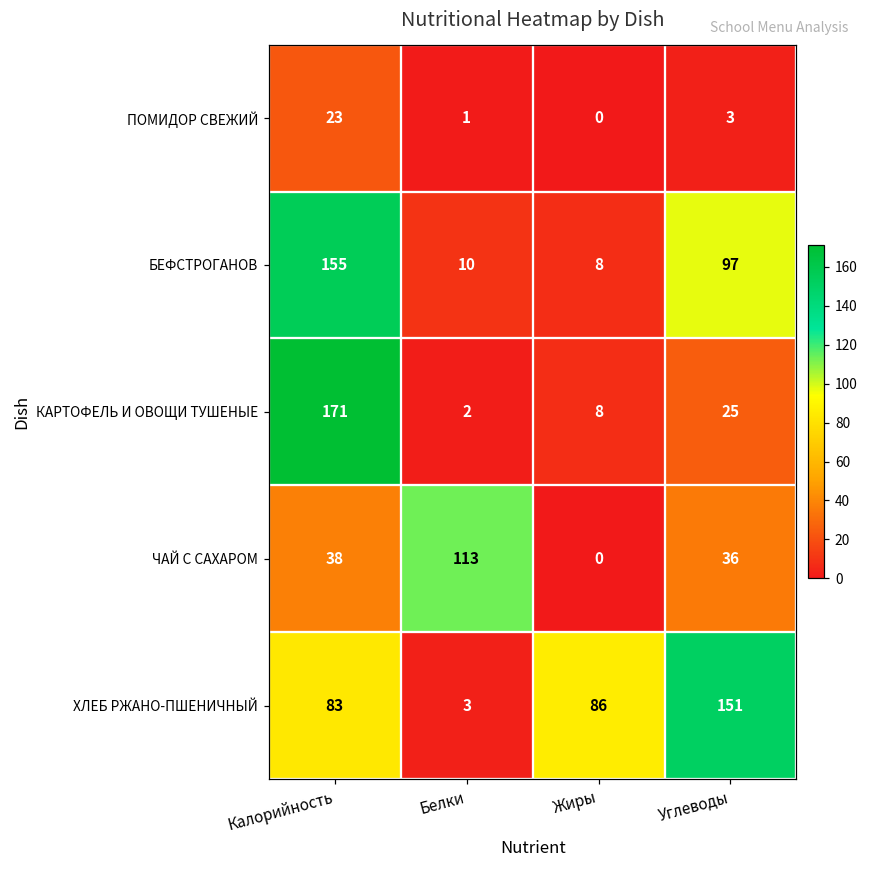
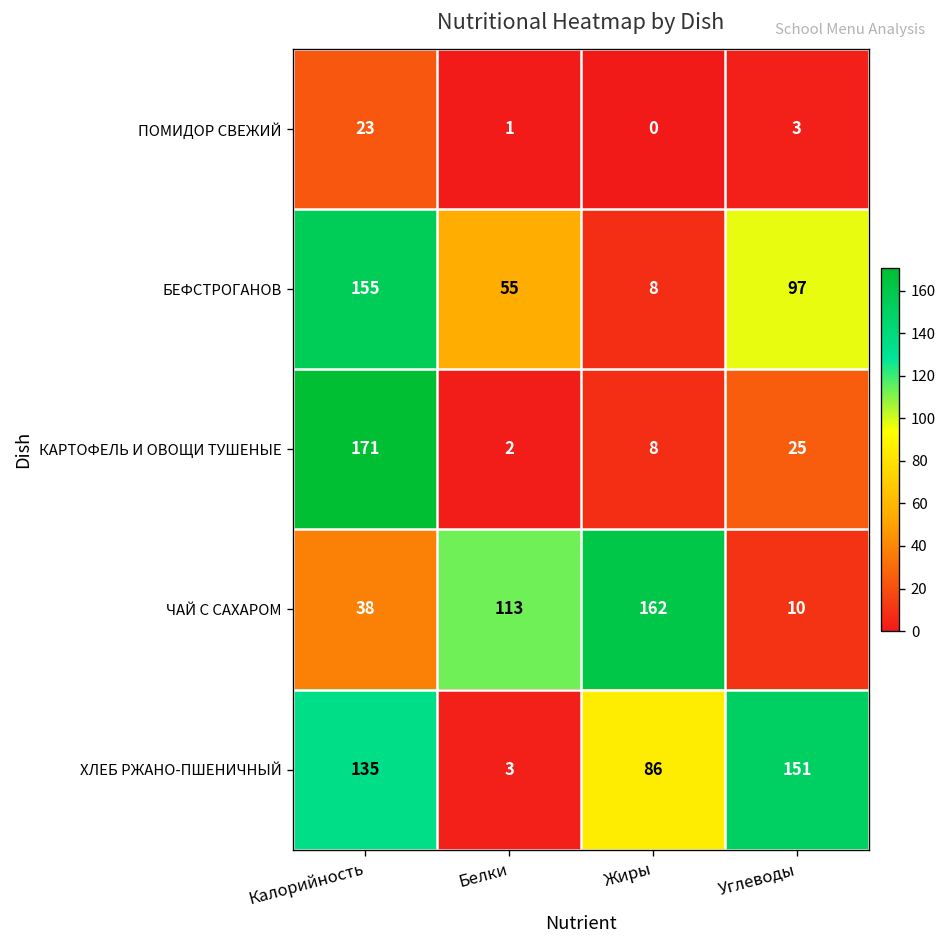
  {
    "ПОМИДОР СВЕЖИЙ": {
      "Калорийность": 23,
      "Белки": 1,
      "Жиры": 0,
      "Углеводы": 3
    },
    "БЕФСТРОГАНОВ": {
      "Калорийность": 155,
-     "Белки": 10,
+     "Белки": 55,
      "Жиры": 8,
      "Углеводы": 97
    },
    "КАРТОФЕЛЬ И ОВОЩИ ТУШЕНЫЕ": {
      "Калорийность": 171,
      "Белки": 2,
      "Жиры": 8,
      "Углеводы": 25
    },
    "ЧАЙ С САХАРОМ": {
      "Калорийность": 38,
      "Белки": 113,
-     "Жиры": 0,
-     "Углеводы": 36
+     "Жиры": 162,
+     "Углеводы": 10
    },
    "ХЛЕБ РЖАНО-ПШЕНИЧНЫЙ": {
-     "Калорийность": 83,
+     "Калорийность": 135,
      "Белки": 3,
      "Жиры": 86,
      "Углеводы": 151
    }
  }
